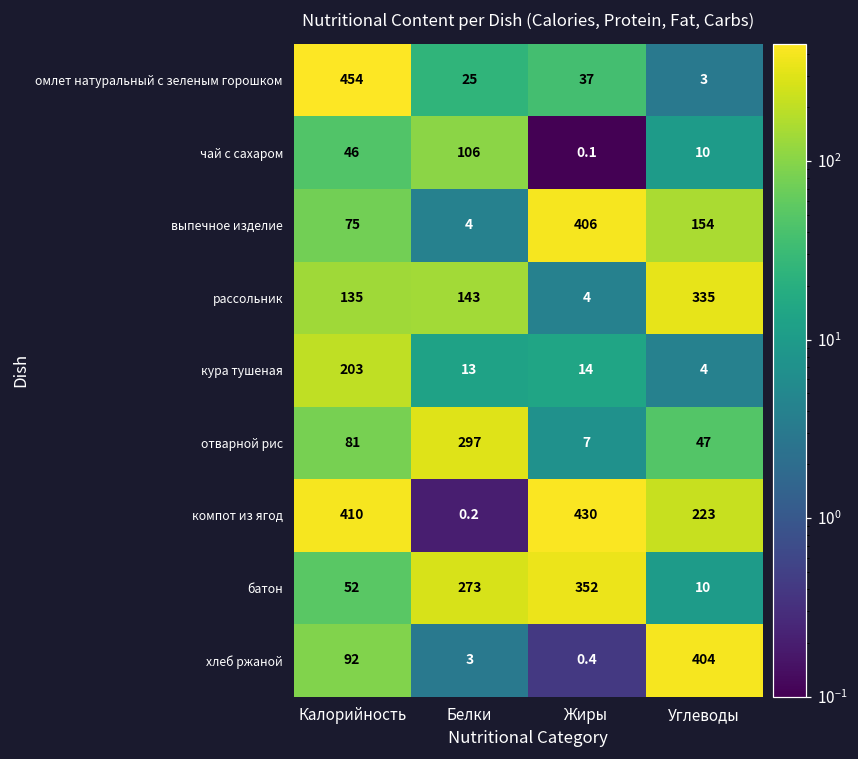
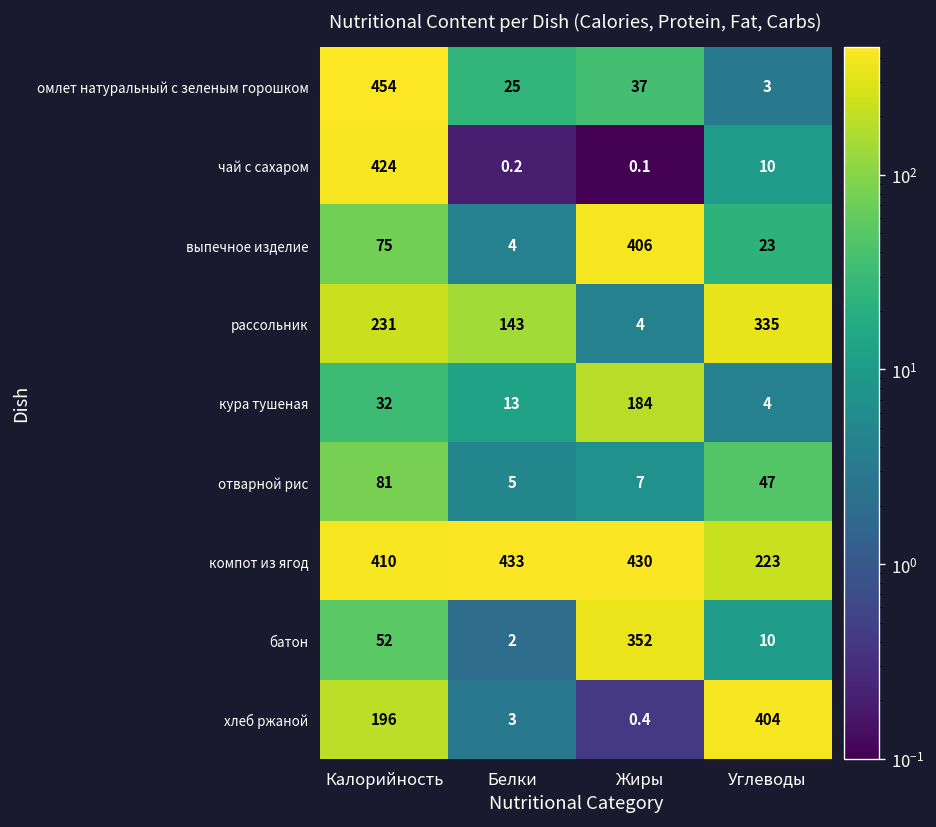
  {
    "омлет натуральный с зеленым горошком": {
      "Калорийность": 454,
      "Белки": 25,
      "Жиры": 37,
      "Углеводы": 3
    },
    "чай с сахаром": {
-     "Калорийность": 46,
-     "Белки": 106,
+     "Калорийность": 424,
+     "Белки": 0.2,
      "Жиры": 0.1,
      "Углеводы": 10
    },
    "выпечное изделие": {
      "Калорийность": 75,
      "Белки": 4,
      "Жиры": 406,
-     "Углеводы": 154
+     "Углеводы": 23
    },
    "рассольник": {
-     "Калорийность": 135,
+     "Калорийность": 231,
      "Белки": 143,
      "Жиры": 4,
      "Углеводы": 335
    },
    "кура тушеная": {
-     "Калорийность": 203,
+     "Калорийность": 32,
      "Белки": 13,
-     "Жиры": 14,
+     "Жиры": 184,
      "Углеводы": 4
    },
    "отварной рис": {
      "Калорийность": 81,
-     "Белки": 297,
+     "Белки": 5,
      "Жиры": 7,
      "Углеводы": 47
    },
    "компот из ягод": {
      "Калорийность": 410,
-     "Белки": 0.2,
+     "Белки": 433,
      "Жиры": 430,
      "Углеводы": 223
    },
    "батон": {
      "Калорийность": 52,
-     "Белки": 273,
+     "Белки": 2,
      "Жиры": 352,
      "Углеводы": 10
    },
    "хлеб ржаной": {
-     "Калорийность": 92,
+     "Калорийность": 196,
      "Белки": 3,
      "Жиры": 0.4,
      "Углеводы": 404
    }
  }
